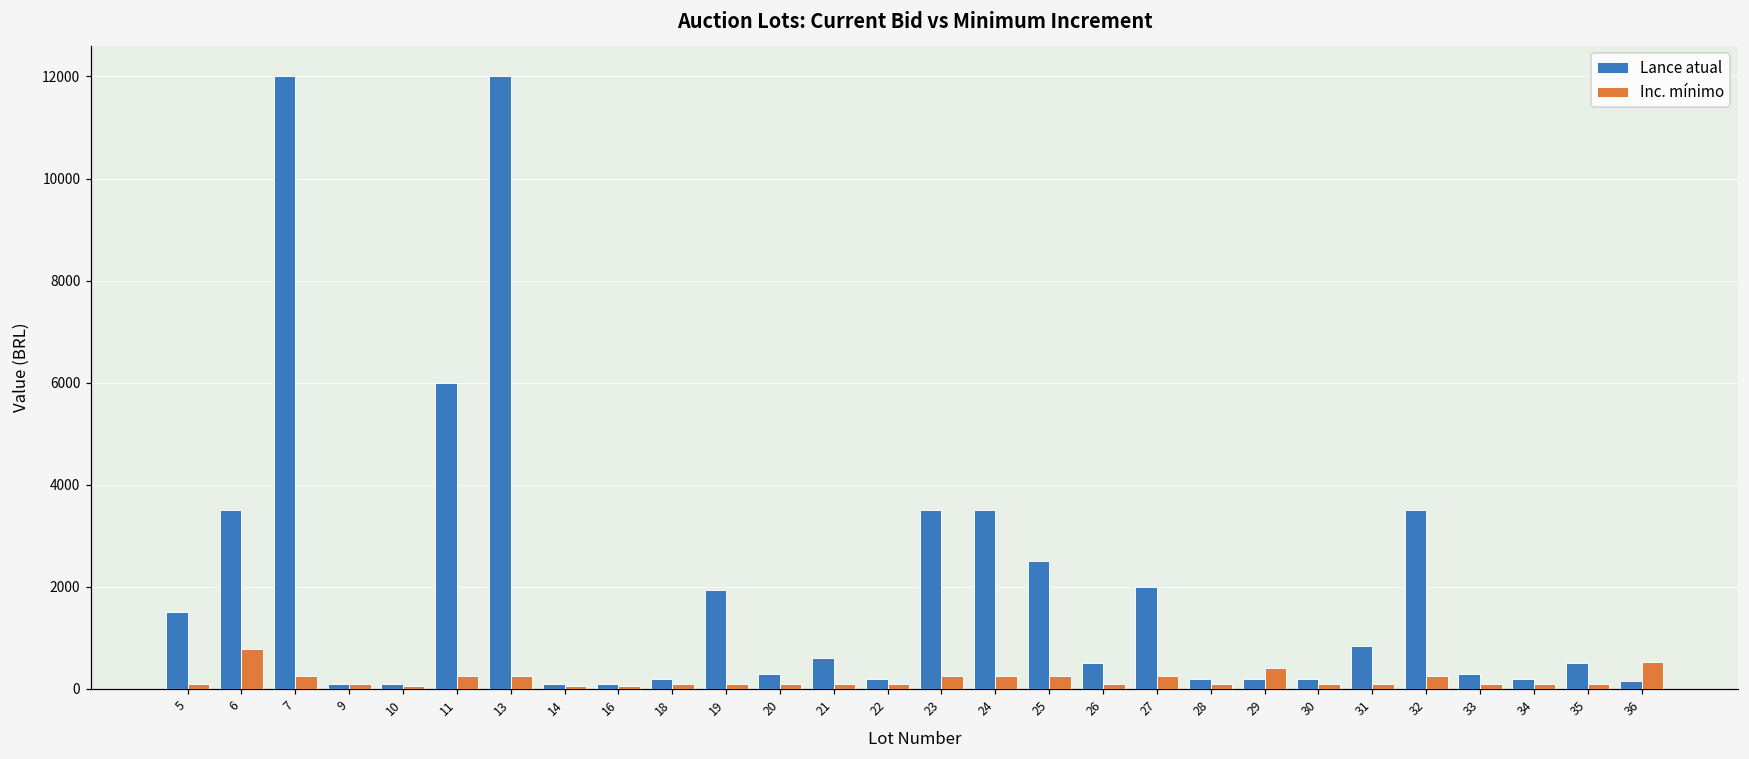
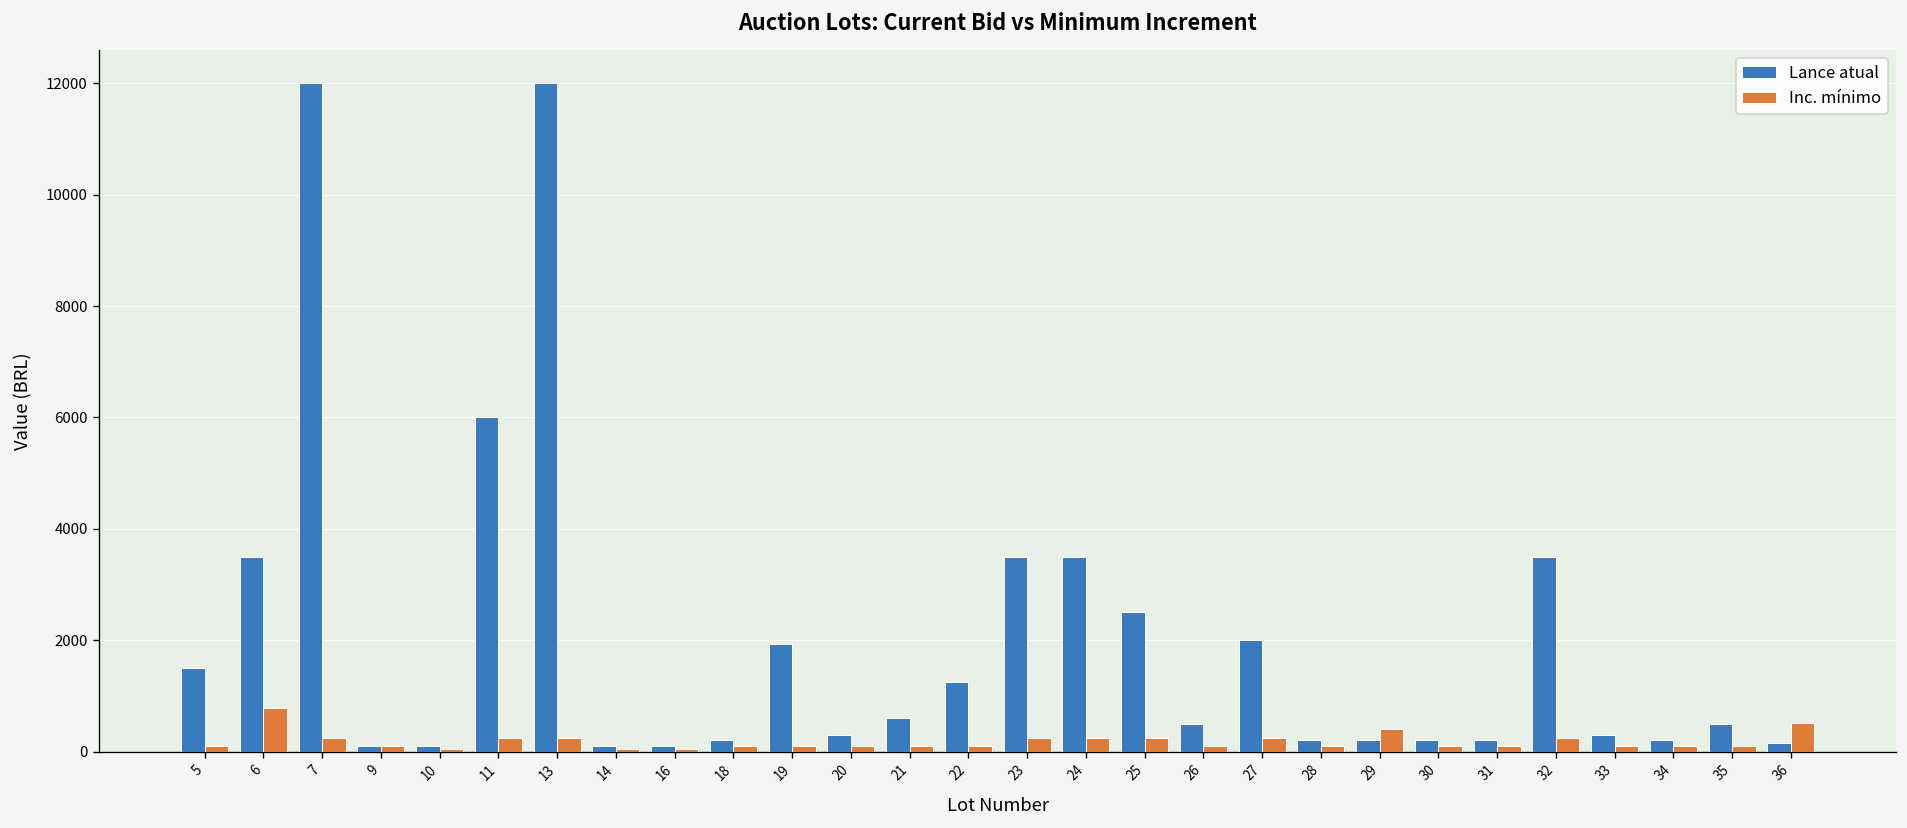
  {
    "Lance atual": {
      "5": 1500,
      "6": 3500,
      "7": 12000,
      "9": 100,
      "10": 100,
      "11": 6000,
      "13": 12000,
      "14": 100,
      "16": 100,
      "18": 200,
      "19": 1900,
      "20": 300,
      "21": 600,
-     "22": 200,
+     "22": 1300,
      "23": 3500,
      "24": 3500,
      "25": 2500,
      "26": 500,
      "27": 2000,
      "28": 200,
      "29": 200,
      "30": 200,
-     "31": 800,
+     "31": 200,
      "32": 3500,
      "33": 300,
      "34": 200,
      "35": 500,
      "36": 200
    },
    "Inc. mínimo": {
      "5": 100,
      "6": 800,
      "7": 300,
      "9": 100,
      "11": 300,
      "13": 300,
      "18": 100,
      "19": 100,
      "20": 100,
      "21": 100,
      "22": 100,
      "23": 300,
      "24": 300,
      "25": 300,
      "26": 100,
      "27": 300,
      "28": 100,
      "29": 400,
      "30": 100,
      "31": 100,
      "32": 300,
      "33": 100,
      "34": 100,
      "35": 100,
      "36": 500
    }
  }
